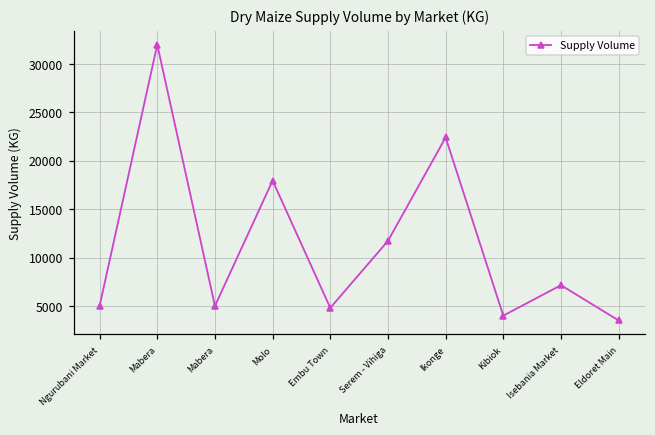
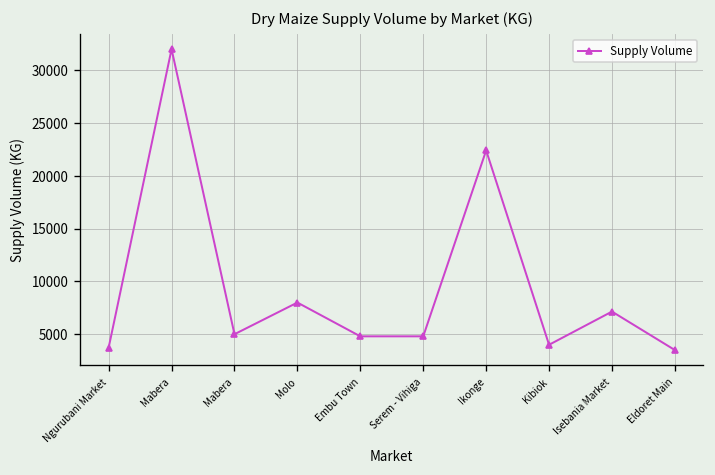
  {
-   "Ngurubani Market": 5000,
-   "Molo": 18000,
+   "Ngurubani Market": 4000,
+   "Molo": 8000,
    "Embu Town": 5000,
-   "Serem - Vihiga": 12000,
+   "Serem - Vihiga": 5000,
    "Ikonge": 22000,
    "Kibiok": 4000,
    "Isebania Market": 7000,
    "Eldoret Main": 4000
  }
